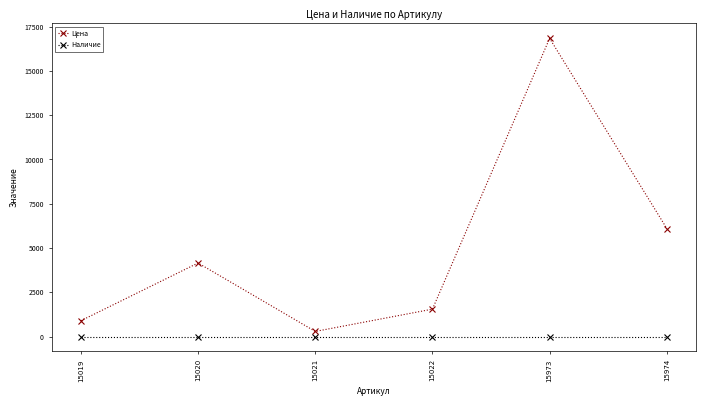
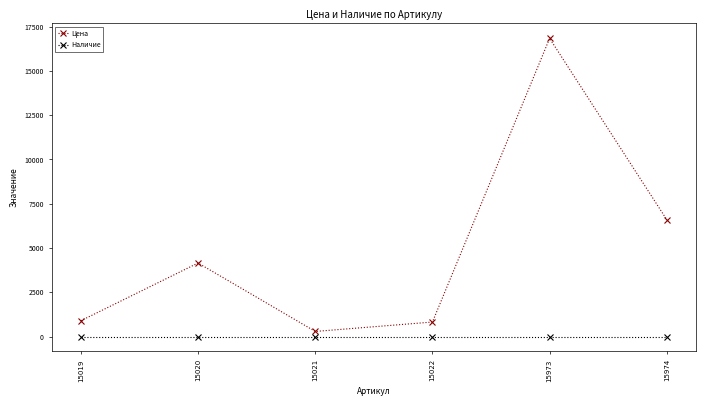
  {
    "Цена": {
      "15019": 900,
      "15020": 4200,
      "15021": 300,
-     "15022": 1500,
+     "15022": 800,
      "15973": 16800,
-     "15974": 6100
+     "15974": 6600
    },
    "Наличие": {
      "15019": 0,
      "15020": 0,
      "15021": 0,
      "15022": 0,
      "15973": 0,
      "15974": 0
    }
  }
